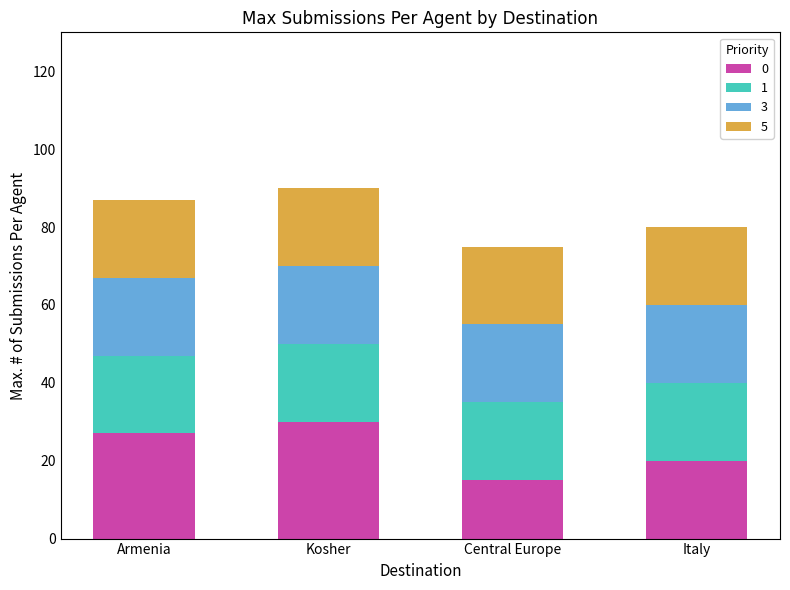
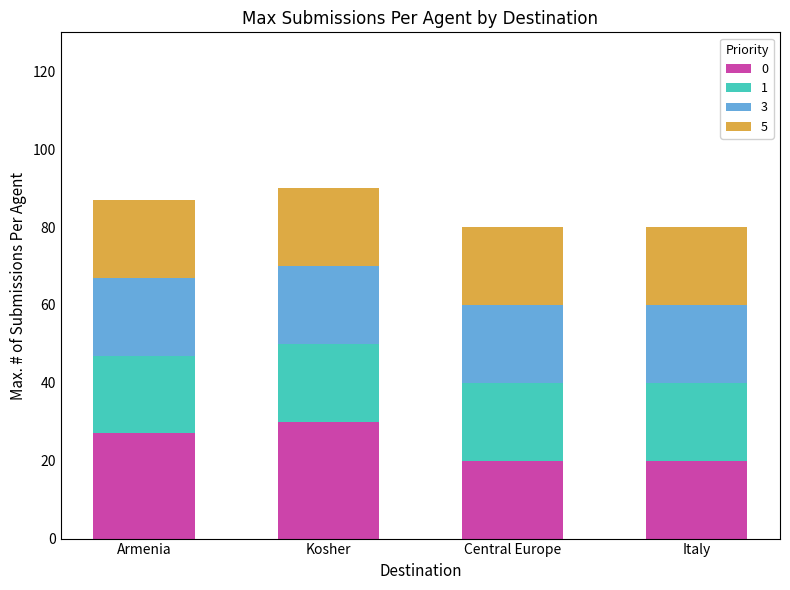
  {
    "0": {
      "Armenia": 27,
      "Kosher": 30,
-     "Central Europe": 15,
+     "Central Europe": 20,
      "Italy": 20
    },
    "5": {
      "Armenia": 20,
      "Kosher": 20,
      "Central Europe": 20,
      "Italy": 20
    }
  }
